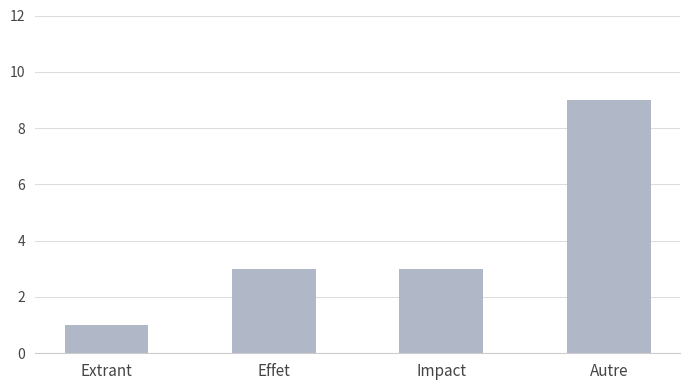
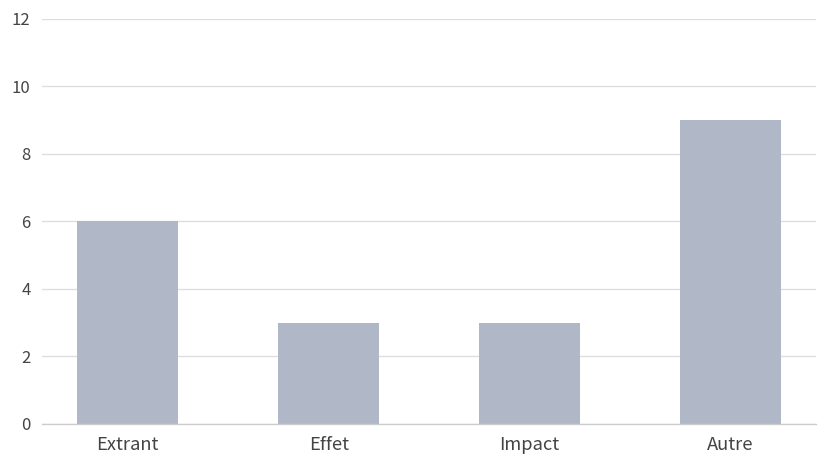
  {
-   "Extrant": 1,
+   "Extrant": 6,
    "Effet": 3,
    "Impact": 3,
    "Autre": 9
  }
